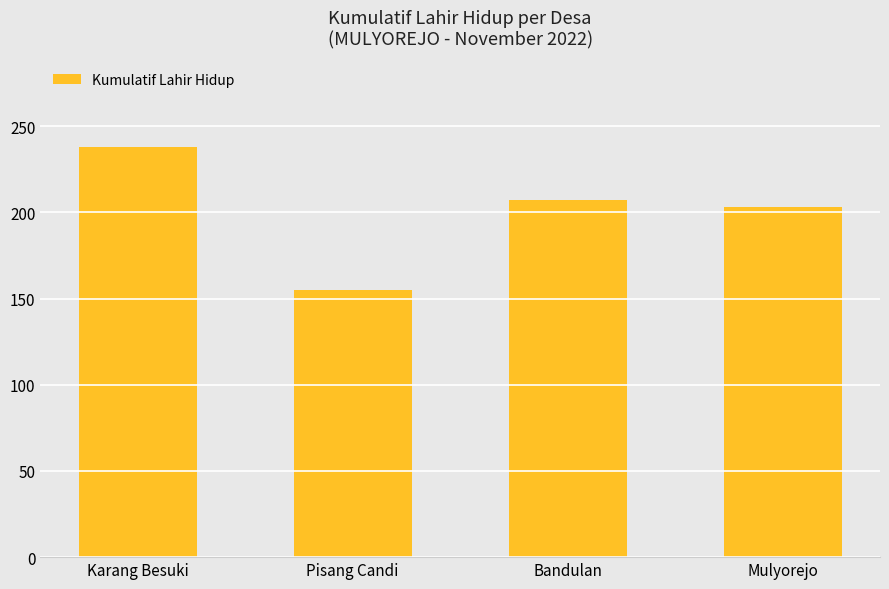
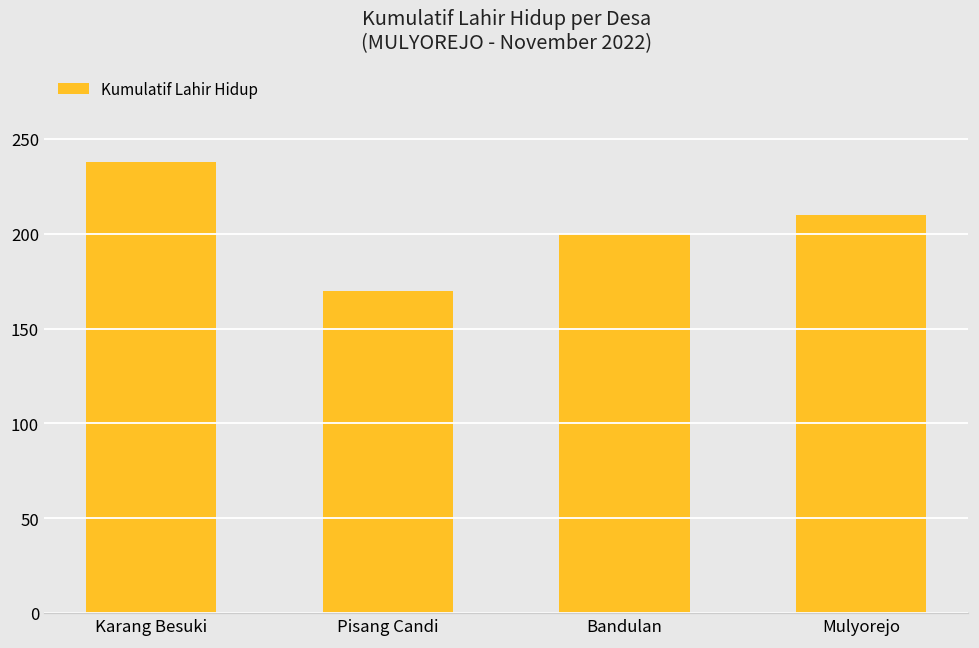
  {
    "Karang Besuki": 238,
-   "Pisang Candi": 155,
-   "Bandulan": 207,
-   "Mulyorejo": 203
+   "Pisang Candi": 170,
+   "Bandulan": 200,
+   "Mulyorejo": 210
  }
